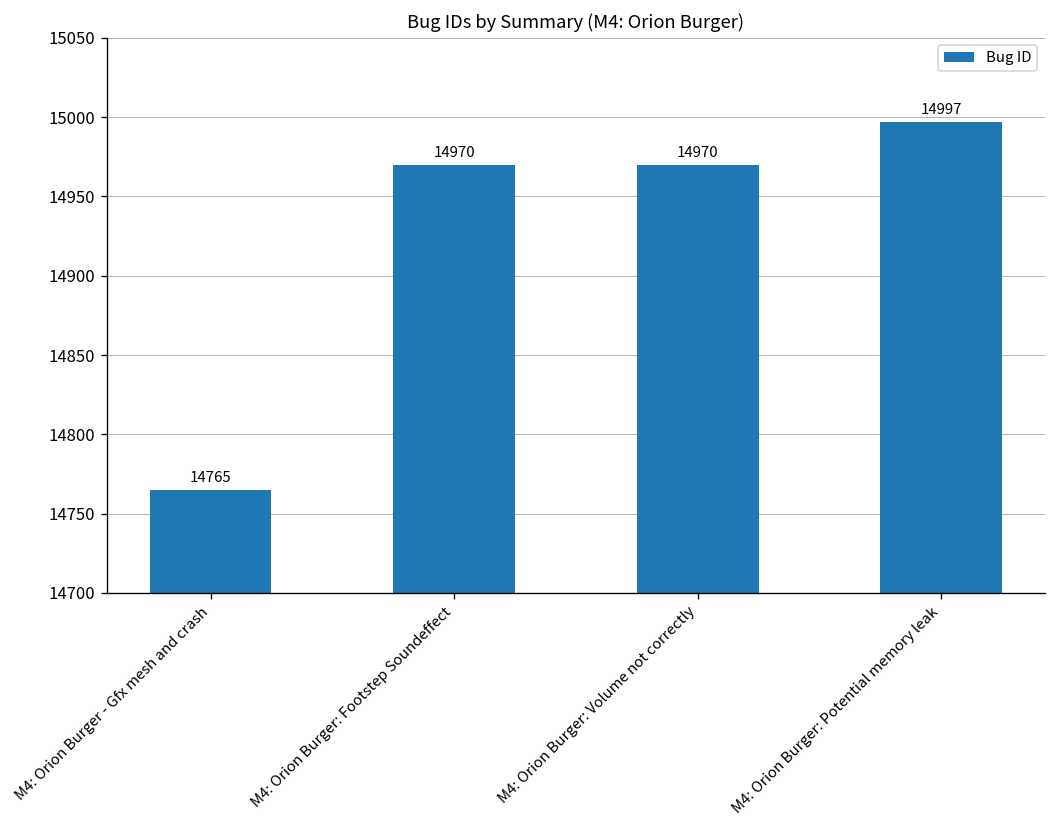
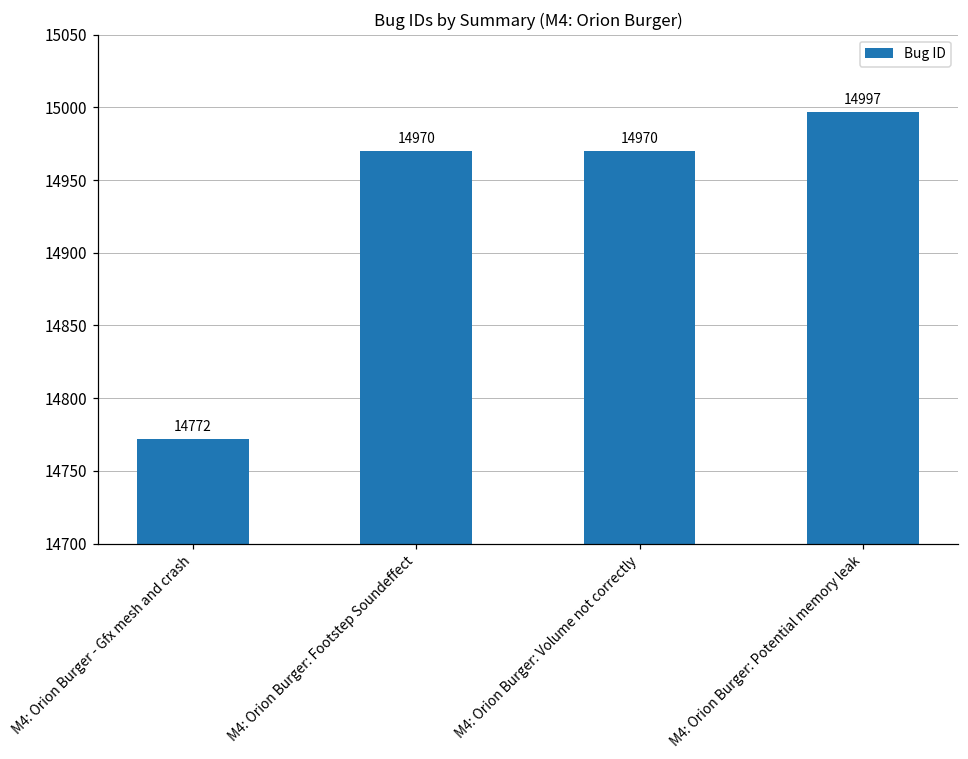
  {
-   "M4: Orion Burger - Gfx mesh and crash": 14765,
+   "M4: Orion Burger - Gfx mesh and crash": 14772,
    "M4: Orion Burger: Footstep Soundeffect": 14970,
    "M4: Orion Burger: Volume not correctly": 14970,
    "M4: Orion Burger: Potential memory leak": 14997
  }
